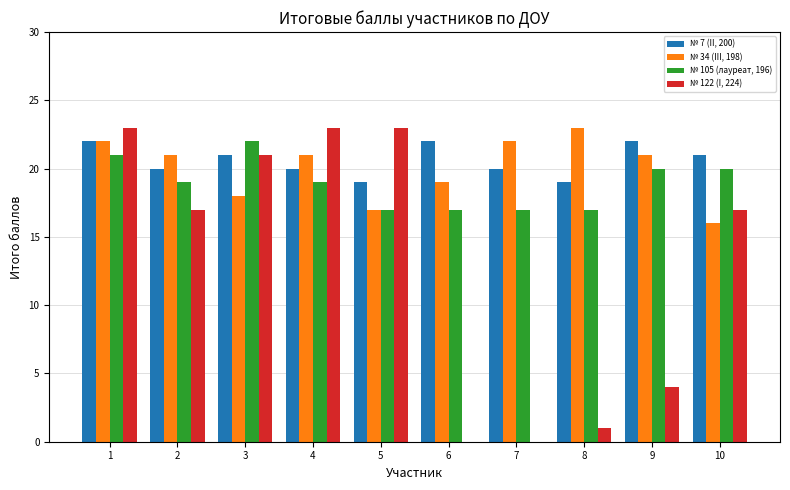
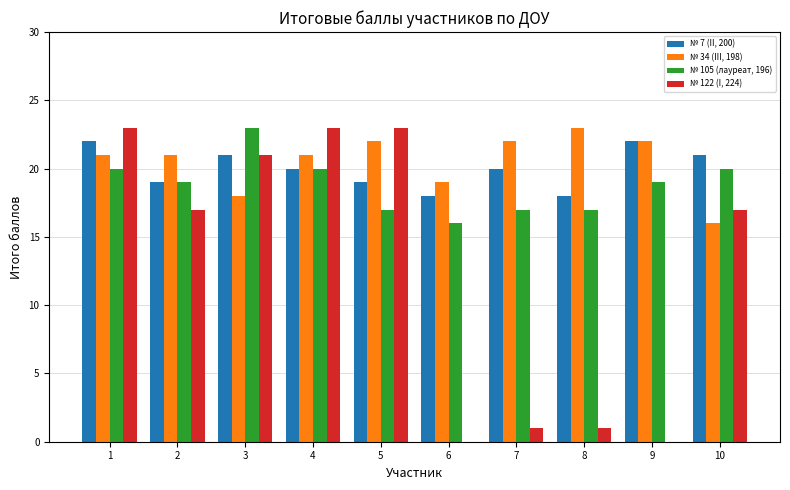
  {
    "№ 7 (II, 200)": {
      "1": 22,
-     "2": 20,
+     "2": 19,
      "3": 21,
      "4": 20,
      "5": 19,
-     "6": 22,
+     "6": 18,
      "7": 20,
-     "8": 19,
+     "8": 18,
      "9": 22,
      "10": 21
    },
    "№ 34 (III, 198)": {
-     "1": 22,
+     "1": 21,
      "2": 21,
      "3": 18,
      "4": 21,
-     "5": 17,
+     "5": 22,
      "6": 19,
      "7": 22,
      "8": 23,
-     "9": 21,
+     "9": 22,
      "10": 16
    },
    "№ 105 (лауреат, 196)": {
-     "1": 21,
+     "1": 20,
      "2": 19,
-     "3": 22,
-     "4": 19,
+     "3": 23,
+     "4": 20,
      "5": 17,
-     "6": 17,
+     "6": 16,
      "7": 17,
      "8": 17,
-     "9": 20,
+     "9": 19,
      "10": 20
    },
    "№ 122 (I, 224)": {
      "1": 23,
      "2": 17,
      "3": 21,
      "4": 23,
      "5": 23,
      "6": 0,
-     "7": 0,
+     "7": 1,
      "8": 1,
-     "9": 4,
+     "9": 0,
      "10": 17
    }
  }
